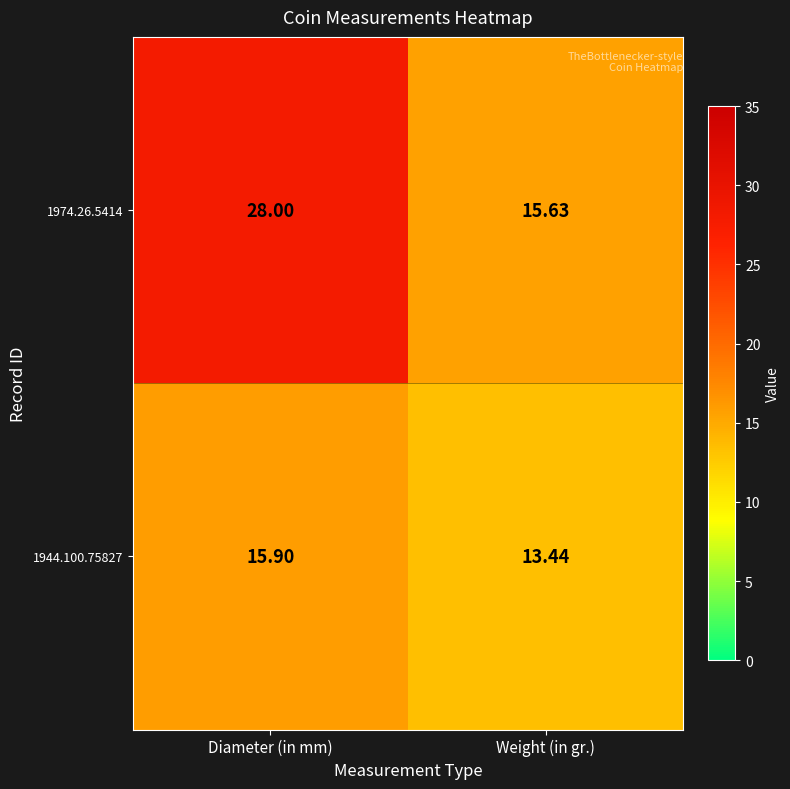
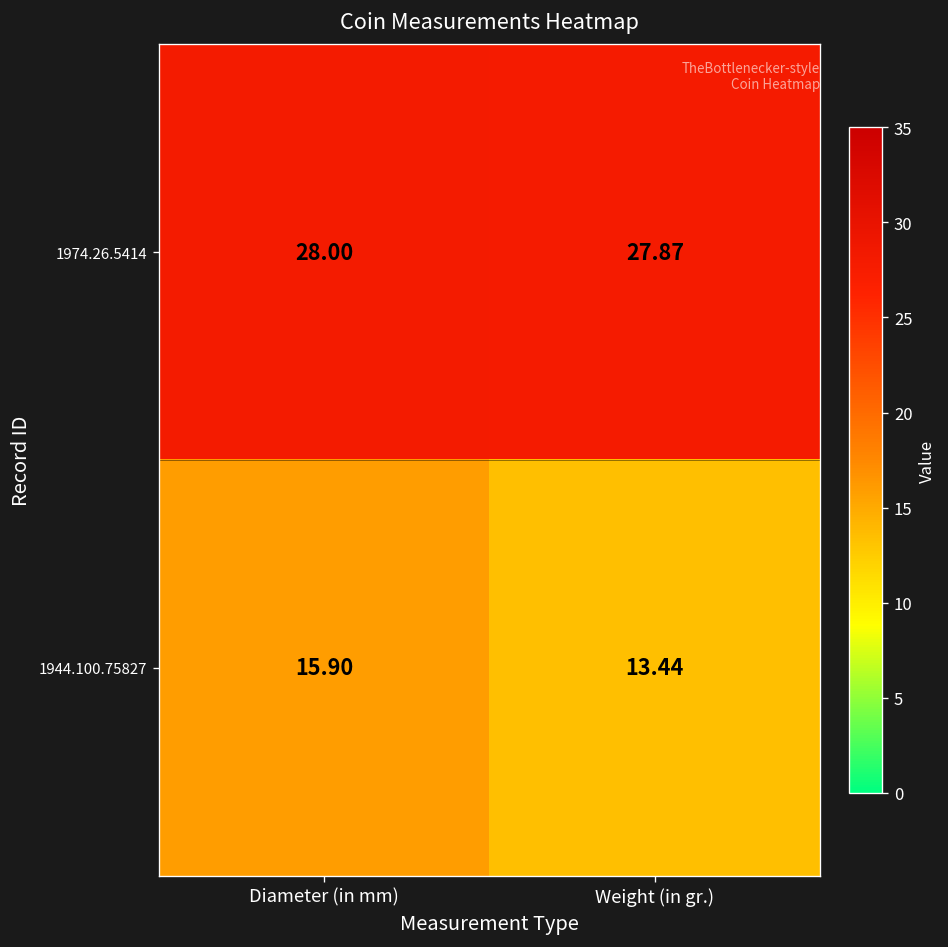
  {
    "1974.26.5414": {
      "Diameter (in mm)": 28.00,
-     "Weight (in gr.)": 15.63
+     "Weight (in gr.)": 27.87
    },
    "1944.100.75827": {
      "Diameter (in mm)": 15.90,
      "Weight (in gr.)": 13.44
    }
  }
